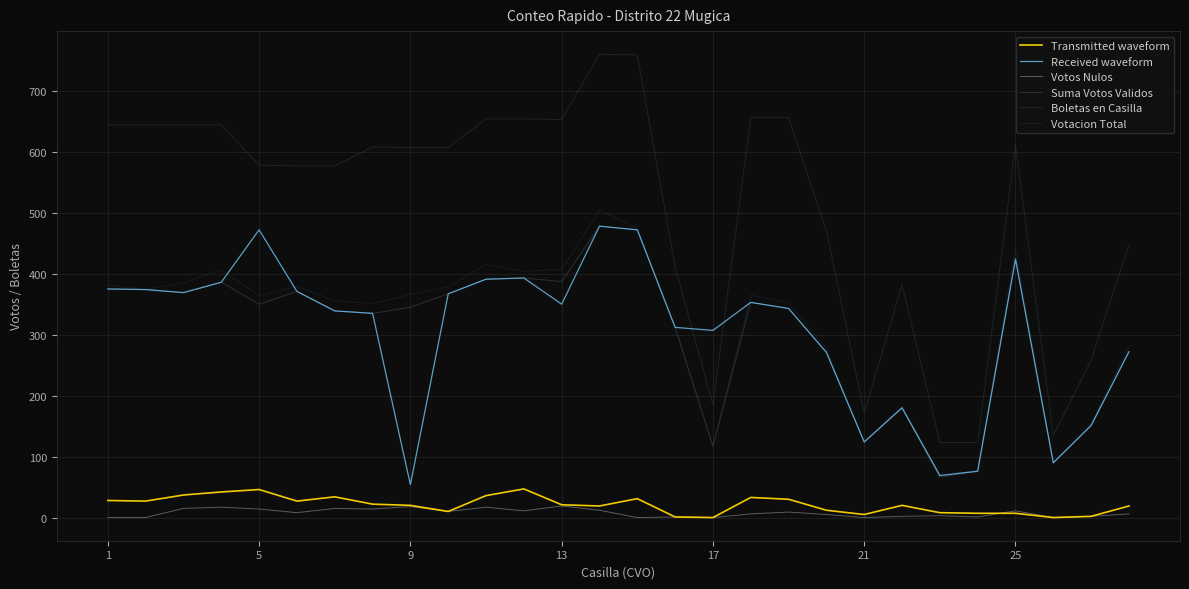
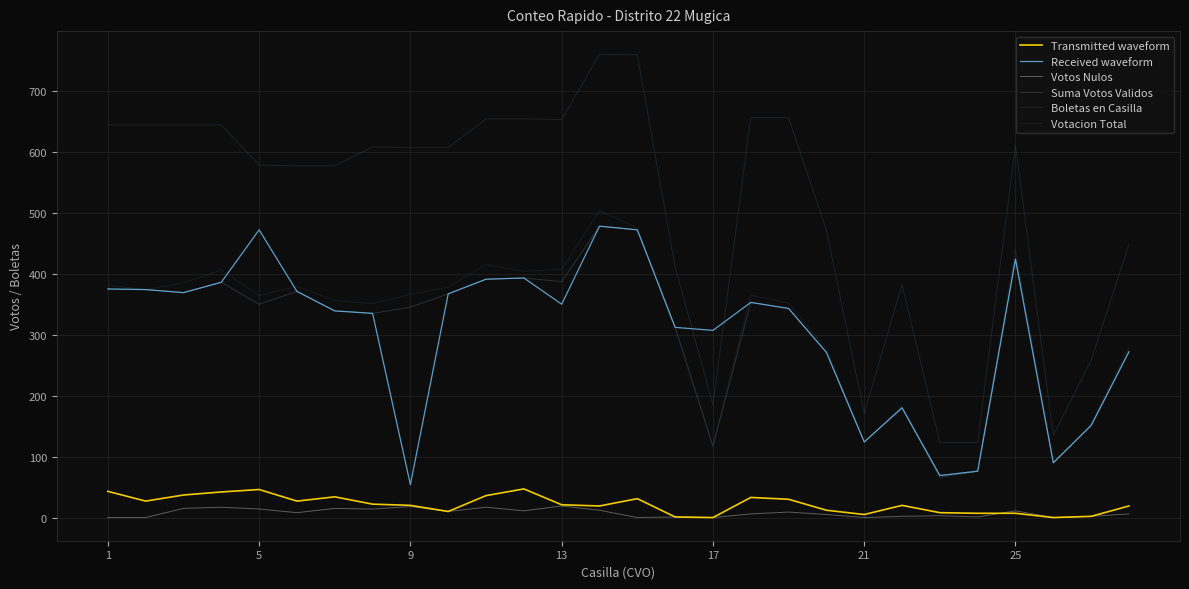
  {
    "Transmitted waveform": {
-     "1": 30,
+     "1": 40,
      "5": 50,
      "21": 10
    },
    "Received waveform": {
      "5": 470,
      "9": 50,
      "13": 350,
      "17": 310
    },
    "Votos Nulos": {
      "1": 0,
      "5": 10,
      "21": 0
    }
  }
